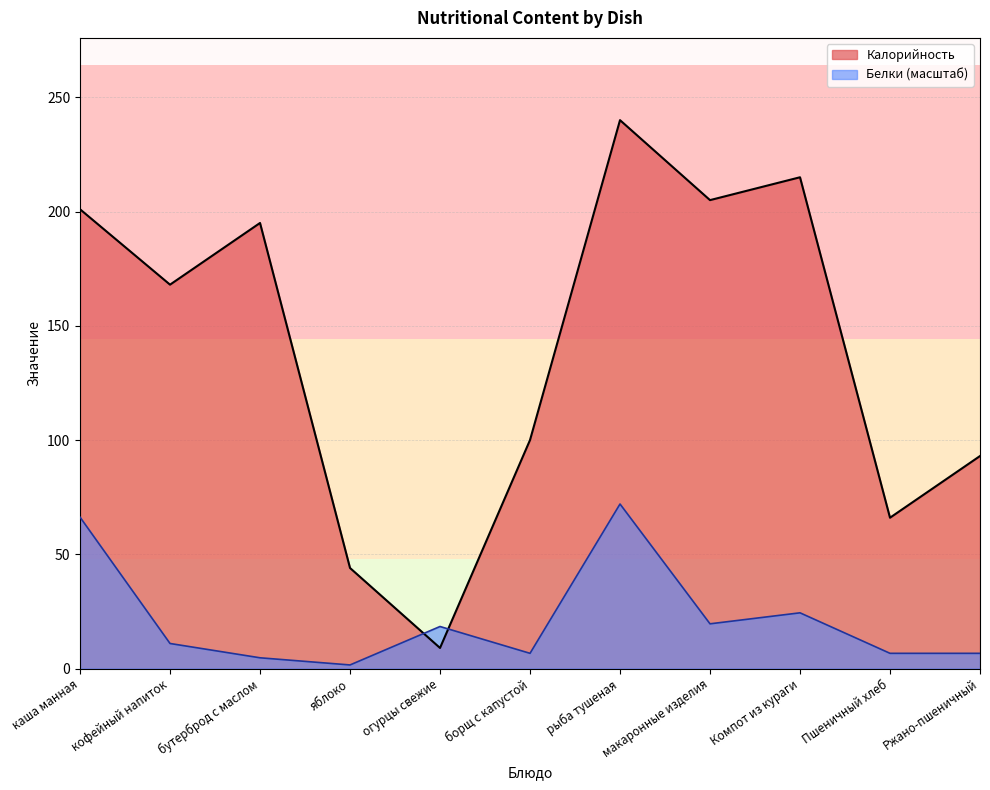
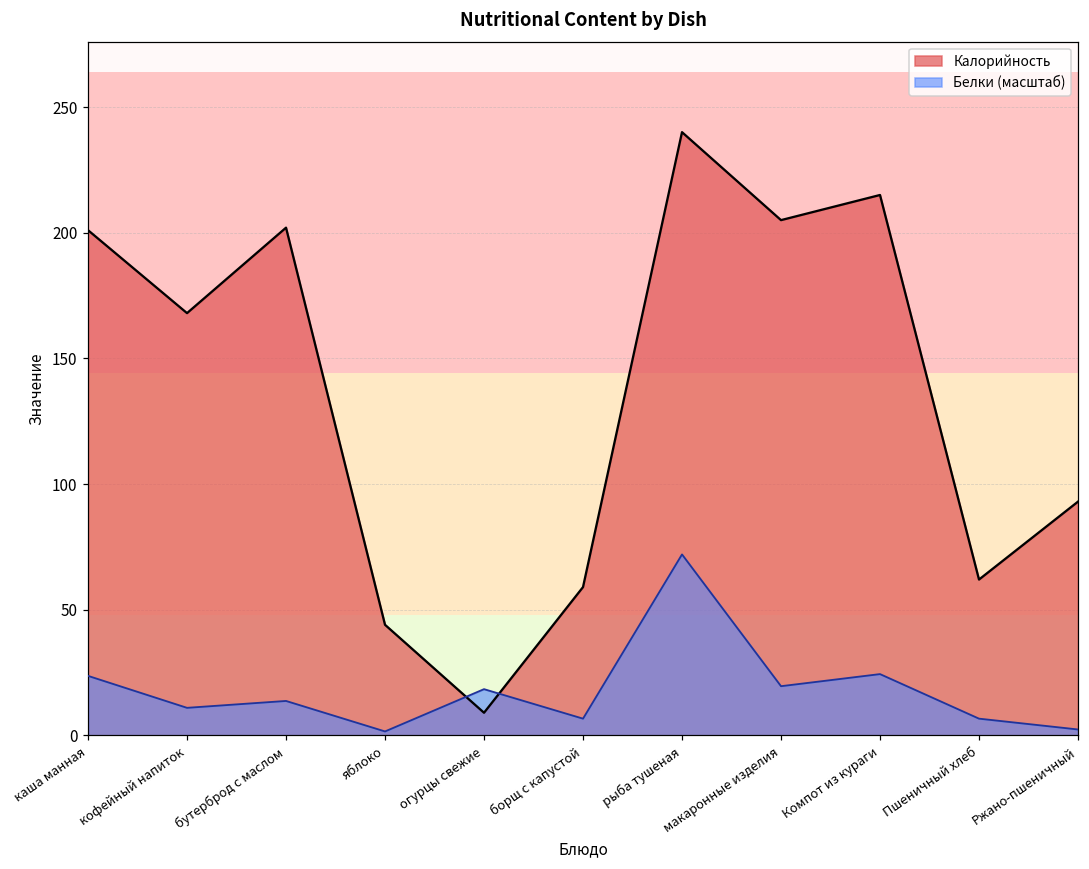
  {
    "Калорийность": {
      "каша манная": 201,
      "кофейный напиток": 168,
-     "бутерброд с маслом": 195,
+     "бутерброд с маслом": 202,
      "яблоко": 44,
      "огурцы свежие": 9,
-     "борщ с капустой": 100,
+     "борщ с капустой": 59,
      "рыба тушеная": 240,
      "макаронные изделия": 205,
      "Компот из кураги": 215,
-     "Пшеничный хлеб": 66,
+     "Пшеничный хлеб": 62,
      "Ржано-пшеничный": 93
    },
    "Белки (масштаб)": {
-     "каша манная": 66,
+     "каша манная": 24,
      "кофейный напиток": 11,
-     "бутерброд с маслом": 5,
+     "бутерброд с маслом": 14,
      "яблоко": 2,
      "огурцы свежие": 18,
      "борщ с капустой": 7,
      "рыба тушеная": 72,
      "макаронные изделия": 20,
      "Компот из кураги": 24,
      "Пшеничный хлеб": 7,
-     "Ржано-пшеничный": 7
+     "Ржано-пшеничный": 2
    }
  }
